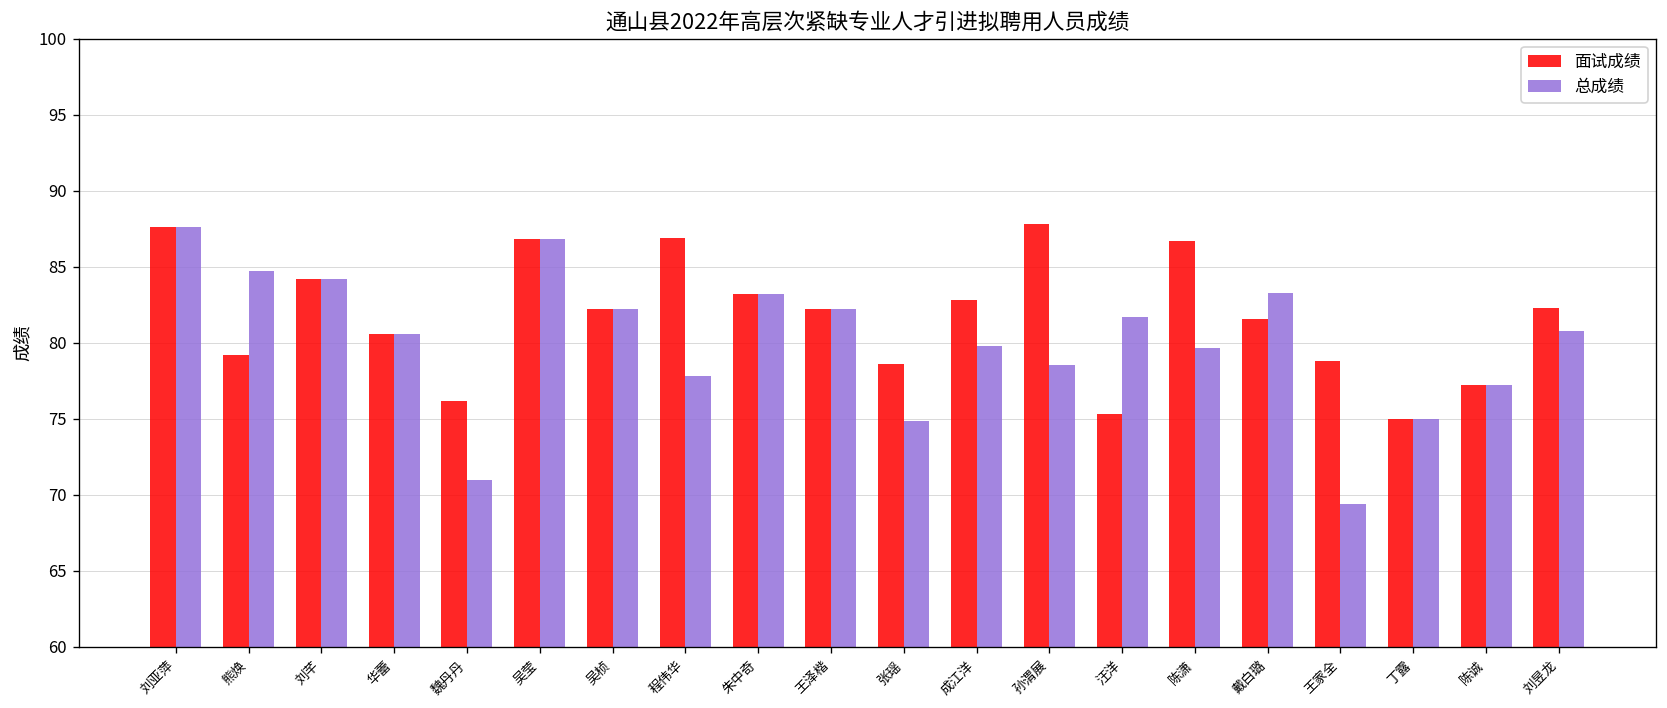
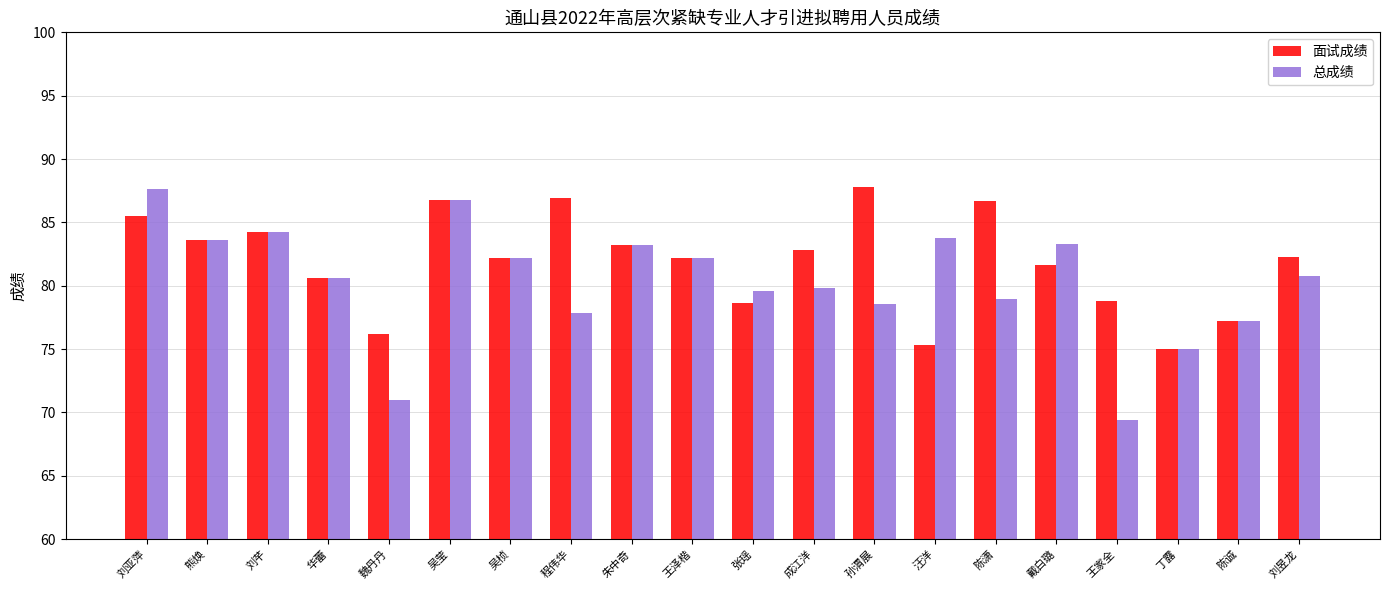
  {
    "面试成绩": {
-     "刘亚萍": 87.6,
-     "熊焕": 79.2,
+     "刘亚萍": 85.5,
+     "熊焕": 83.6,
      "刘芊": 84.2,
      "华蕾": 80.6,
      "魏丹丹": 76.2,
      "吴莹": 86.8,
      "吴桢": 82.2,
      "程伟华": 86.9,
      "朱中奇": 83.2,
      "王泽楷": 82.2,
      "张瑶": 78.6,
      "成江洋": 82.8,
      "孙渭展": 87.8,
      "汪洋": 75.3,
      "陈潇": 86.7,
      "戴白璐": 81.6,
      "王家全": 78.8,
      "丁露": 75.0,
      "陈诚": 77.2,
      "刘昱龙": 82.3
    },
    "总成绩": {
      "刘亚萍": 87.6,
-     "熊焕": 84.7,
+     "熊焕": 83.6,
      "刘芊": 84.2,
      "华蕾": 80.6,
      "魏丹丹": 71.0,
      "吴莹": 86.8,
      "吴桢": 82.2,
      "程伟华": 77.8,
      "朱中奇": 83.2,
      "王泽楷": 82.2,
-     "张瑶": 74.9,
+     "张瑶": 79.6,
      "成江洋": 79.8,
      "孙渭展": 78.6,
-     "汪洋": 81.7,
-     "陈潇": 79.7,
+     "汪洋": 83.8,
+     "陈潇": 78.9,
      "戴白璐": 83.3,
      "王家全": 69.4,
      "丁露": 75.0,
      "陈诚": 77.2,
      "刘昱龙": 80.8
    }
  }
